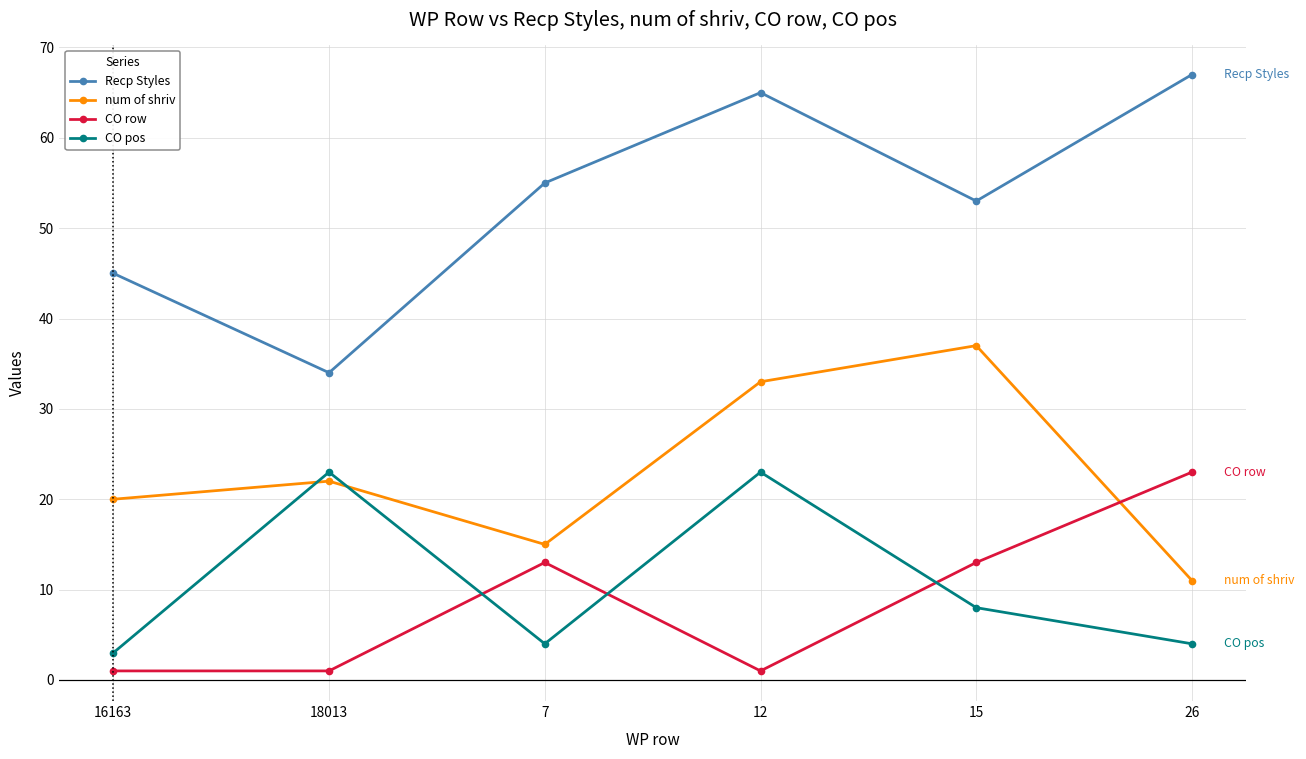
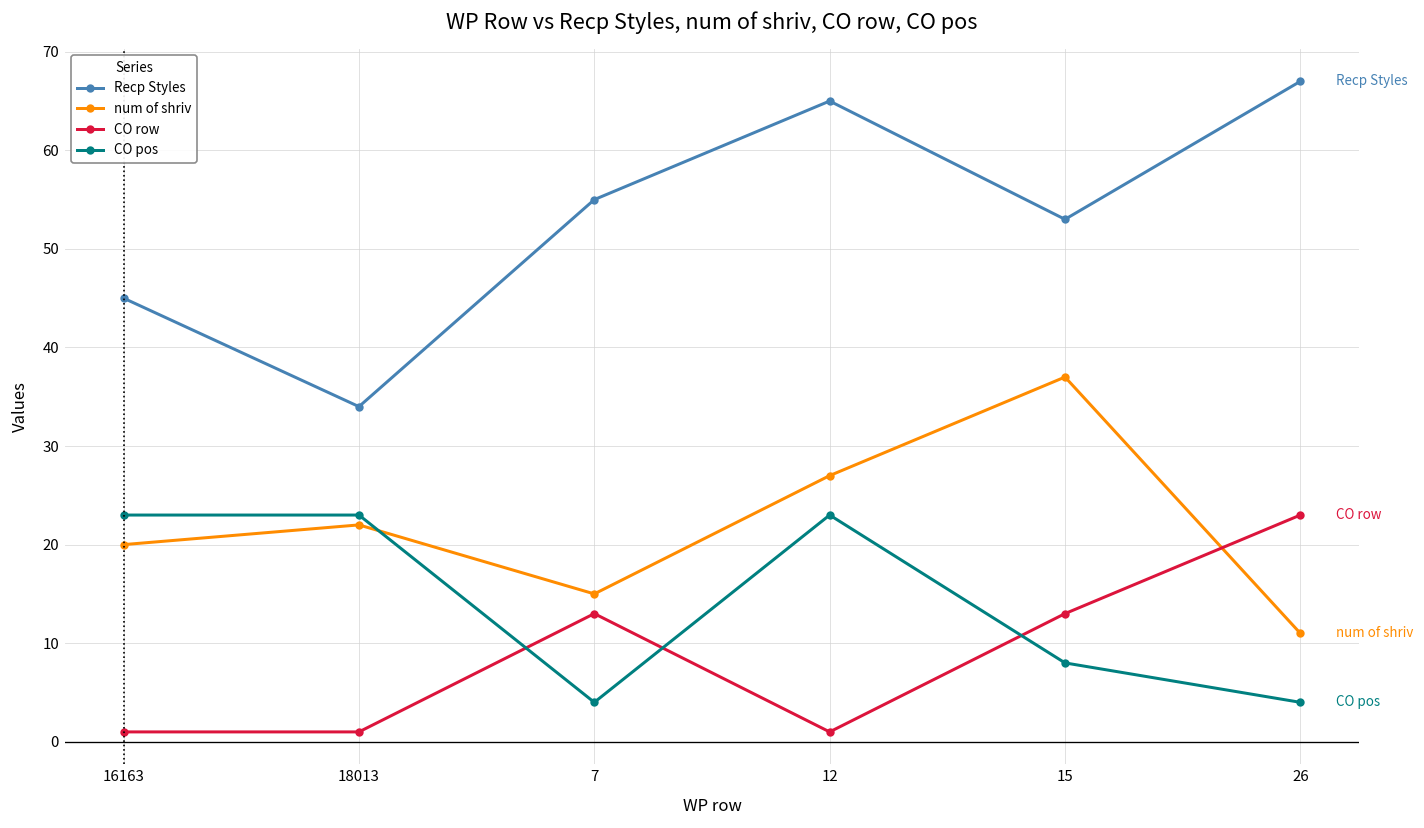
  {
    "Recp Styles": {
      "16163": 45,
      "18013": 34,
      "7": 55,
      "12": 65,
      "15": 53,
      "26": 67
    },
    "num of shriv": {
      "16163": 20,
      "18013": 22,
      "7": 15,
-     "12": 33,
+     "12": 27,
      "15": 37,
      "26": 11
    },
    "CO row": {
      "16163": 1,
      "18013": 1,
      "7": 13,
      "12": 1,
      "15": 13,
      "26": 23
    },
    "CO pos": {
-     "16163": 3,
+     "16163": 23,
      "18013": 23,
      "7": 4,
      "12": 23,
      "15": 8,
      "26": 4
    }
  }
